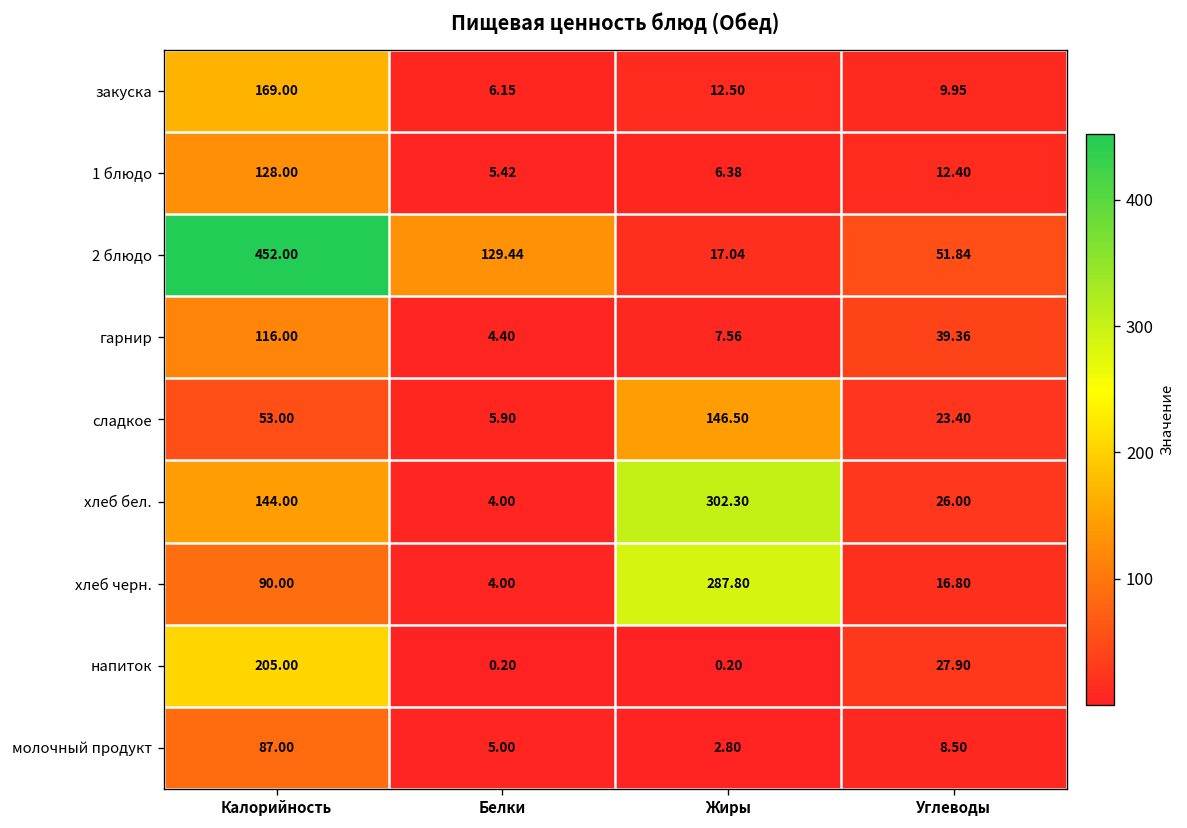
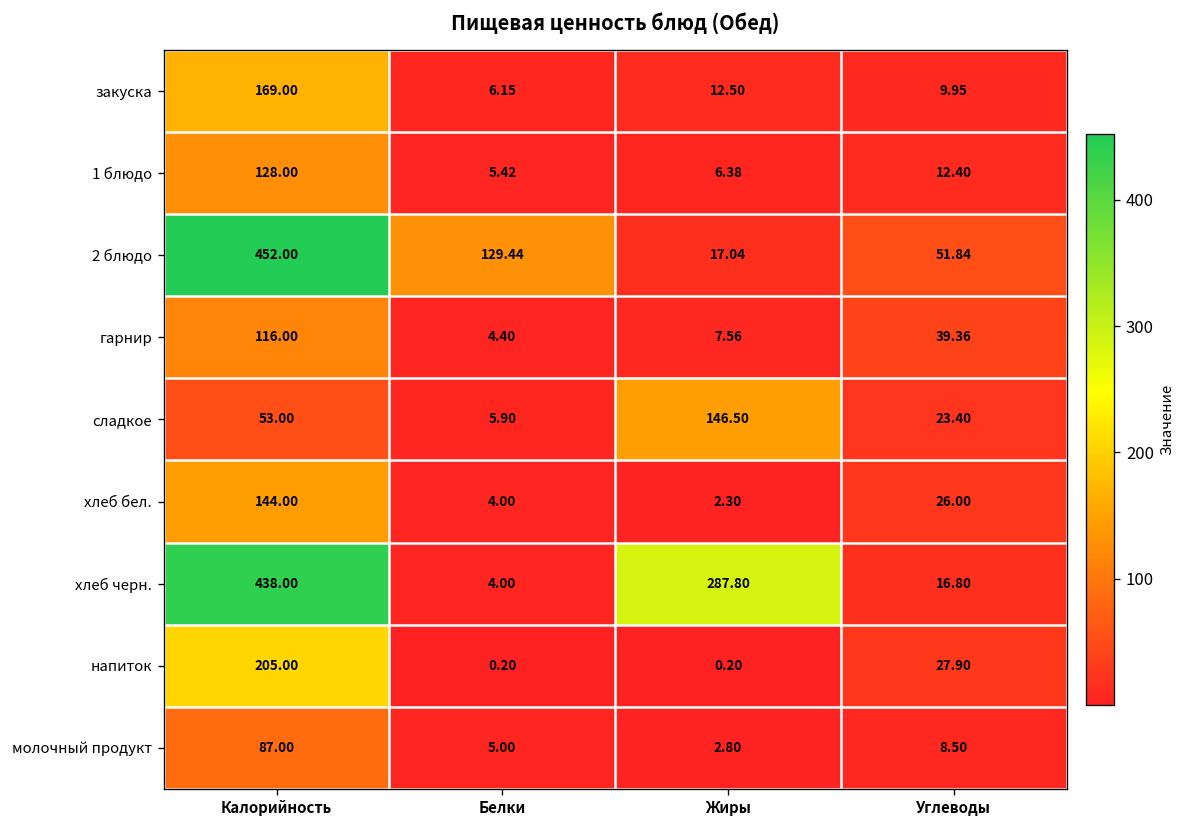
  {
    "закуска": {
      "Калорийность": 169.00,
      "Белки": 6.15,
      "Жиры": 12.50,
      "Углеводы": 9.95
    },
    "1 блюдо": {
      "Калорийность": 128.00,
      "Белки": 5.42,
      "Жиры": 6.38,
      "Углеводы": 12.40
    },
    "2 блюдо": {
      "Калорийность": 452.00,
      "Белки": 129.44,
      "Жиры": 17.04,
      "Углеводы": 51.84
    },
    "гарнир": {
      "Калорийность": 116.00,
      "Белки": 4.40,
      "Жиры": 7.56,
      "Углеводы": 39.36
    },
    "сладкое": {
      "Калорийность": 53.00,
      "Белки": 5.90,
      "Жиры": 146.50,
      "Углеводы": 23.40
    },
    "хлеб бел.": {
      "Калорийность": 144.00,
      "Белки": 4.00,
-     "Жиры": 302.30,
+     "Жиры": 2.30,
      "Углеводы": 26.00
    },
    "хлеб черн.": {
-     "Калорийность": 90.00,
+     "Калорийность": 438.00,
      "Белки": 4.00,
      "Жиры": 287.80,
      "Углеводы": 16.80
    },
    "напиток": {
      "Калорийность": 205.00,
      "Белки": 0.20,
      "Жиры": 0.20,
      "Углеводы": 27.90
    },
    "молочный продукт": {
      "Калорийность": 87.00,
      "Белки": 5.00,
      "Жиры": 2.80,
      "Углеводы": 8.50
    }
  }
